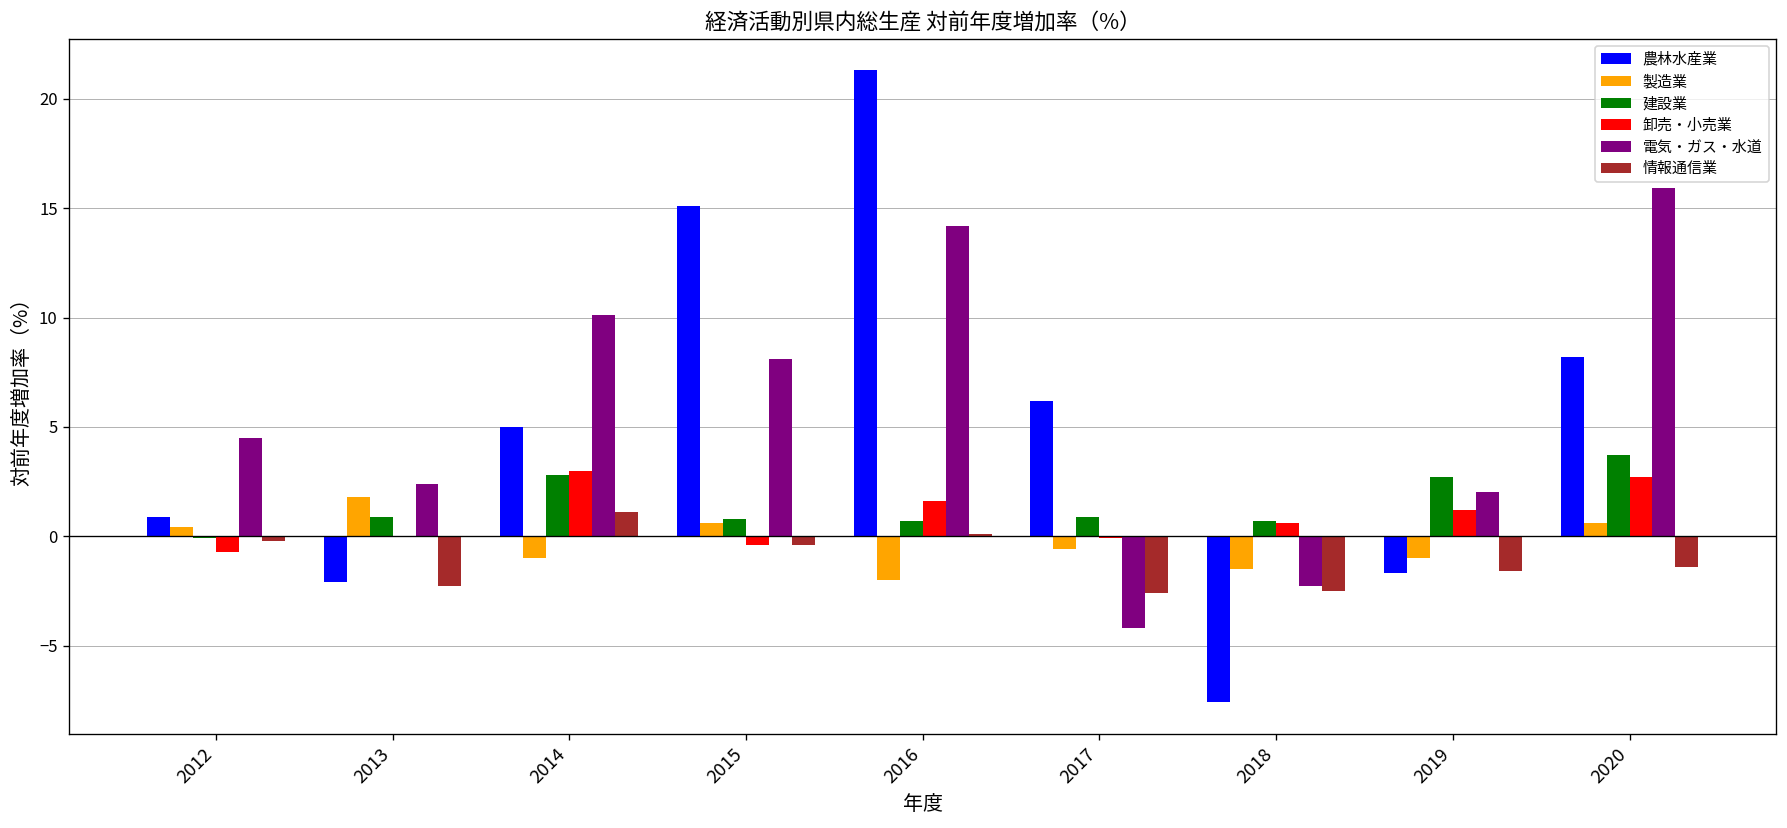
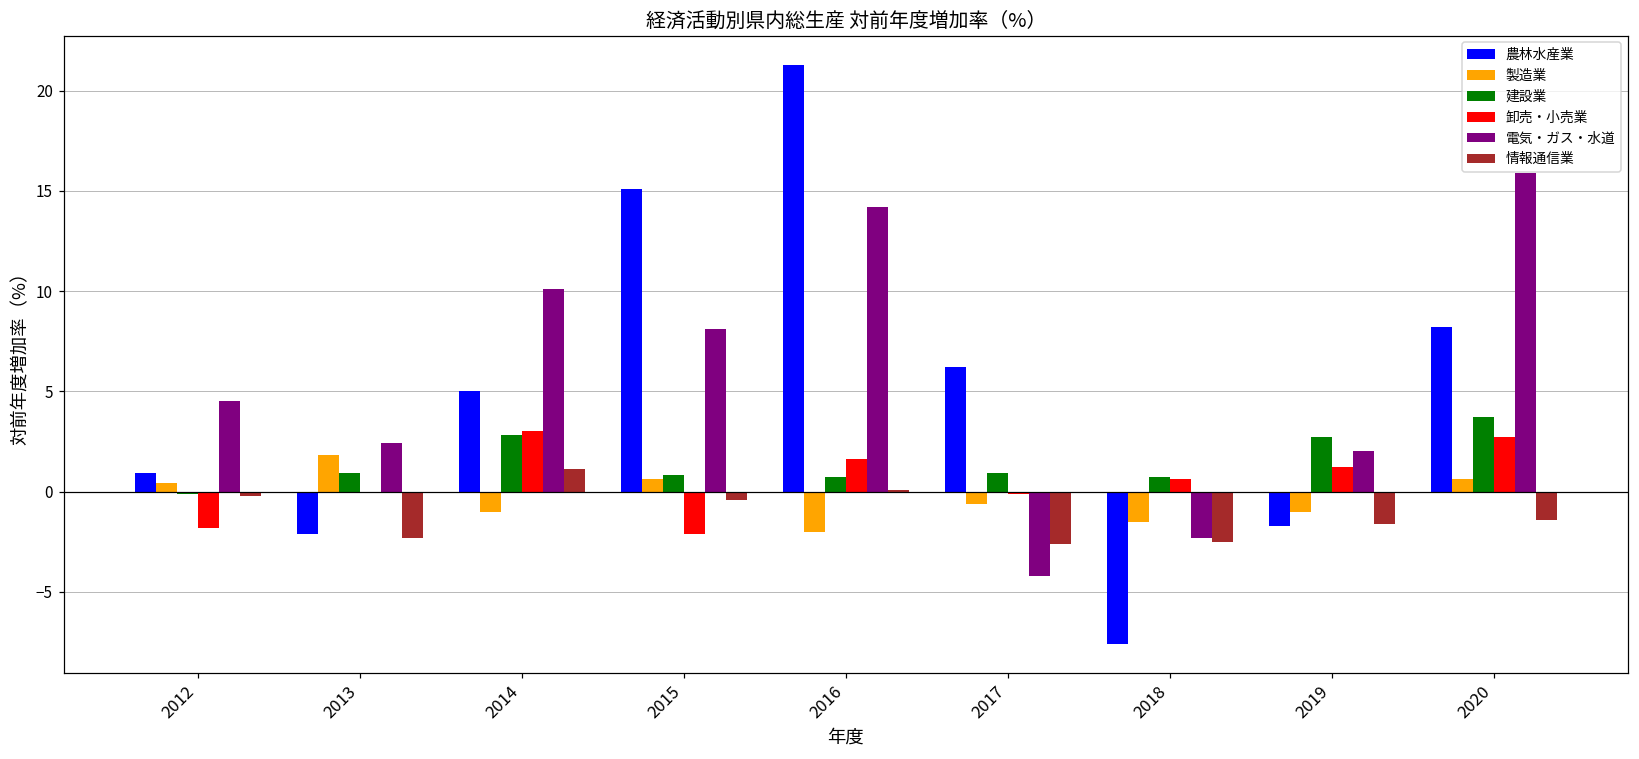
  {
    "農林水産業": {
      "2012": 0.9,
      "2013": -2.1,
      "2014": 5.0,
      "2015": 15.1,
      "2016": 21.3,
      "2017": 6.2,
      "2018": -7.6,
      "2019": -1.7,
      "2020": 8.2
    },
    "製造業": {
      "2012": 0.4,
      "2013": 1.8,
      "2014": -1.0,
      "2015": 0.6,
      "2016": -2.0,
      "2017": -0.6,
      "2018": -1.5,
      "2019": -1.0,
      "2020": 0.6
    },
    "建設業": {
      "2013": 0.9,
      "2014": 2.8,
      "2015": 0.8,
      "2016": 0.7,
      "2017": 0.9,
      "2018": 0.7,
      "2019": 2.7,
      "2020": 3.7
    },
    "卸売・小売業": {
-     "2012": -0.7,
+     "2012": -1.8,
      "2013": 0.0,
      "2014": 3.0,
-     "2015": -0.4,
+     "2015": -2.1,
      "2016": 1.6,
      "2018": 0.6,
      "2019": 1.2,
      "2020": 2.7
    },
    "電気・ガス・水道": {
      "2012": 4.5,
      "2013": 2.4,
      "2014": 10.1,
      "2015": 8.1,
      "2016": 14.2,
      "2017": -4.2,
      "2018": -2.3,
      "2019": 2.0
    },
    "情報通信業": {
      "2012": -0.2,
      "2013": -2.3,
      "2014": 1.1,
      "2015": -0.4,
      "2017": -2.6,
      "2018": -2.5,
      "2019": -1.6,
      "2020": -1.4
    }
  }
